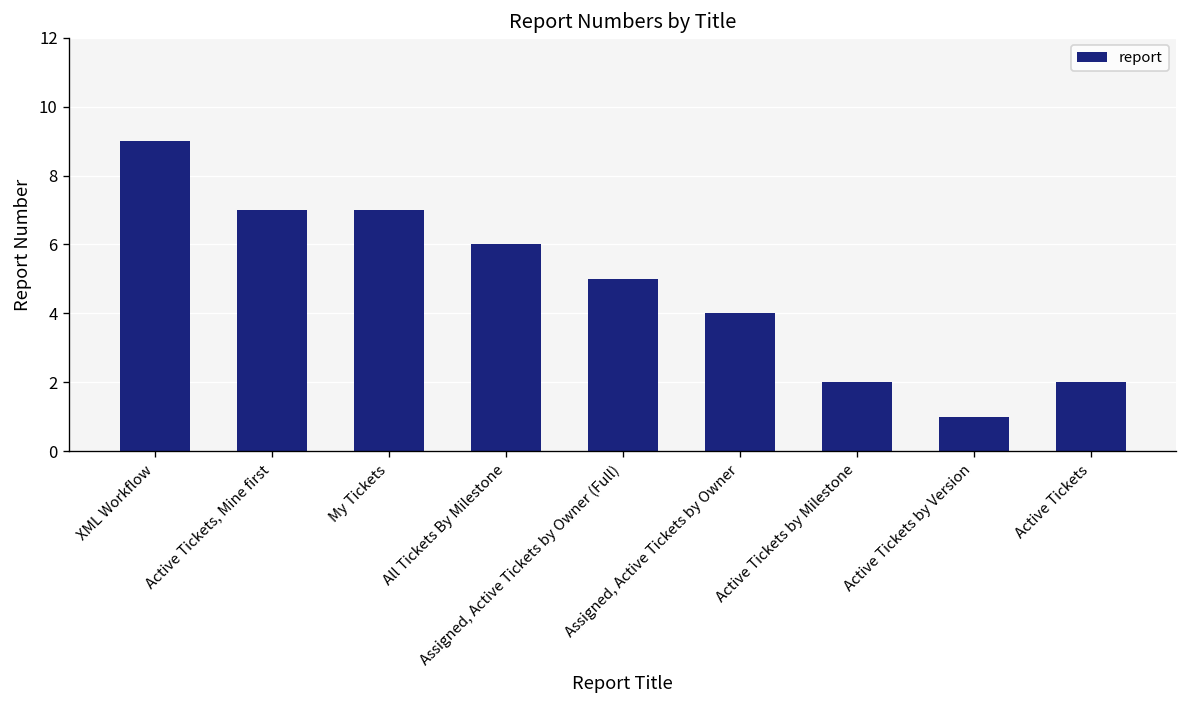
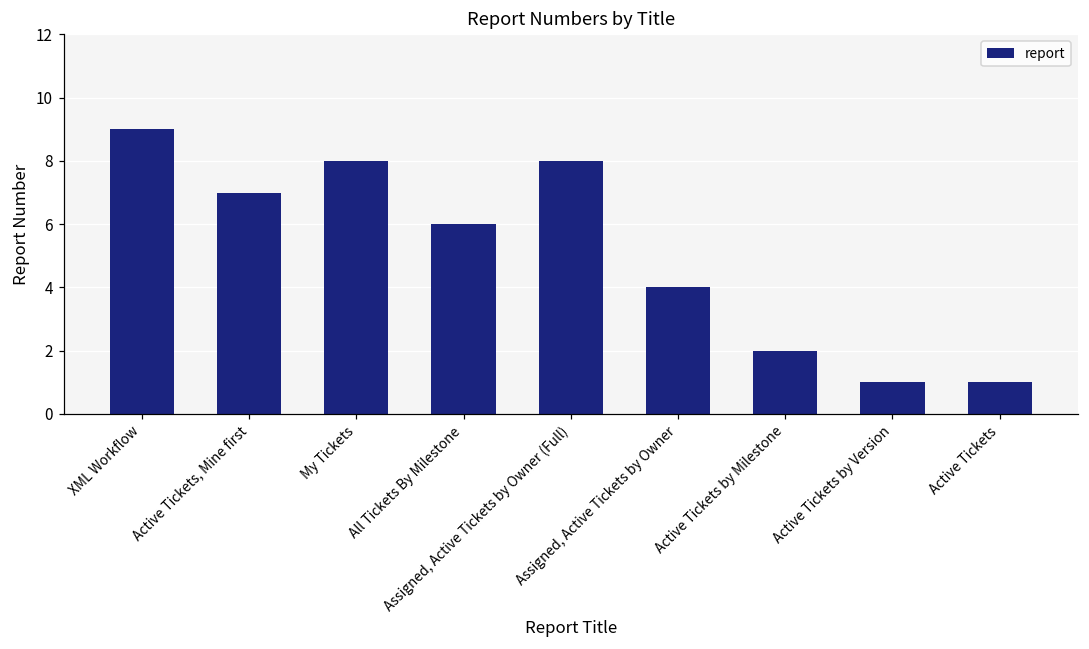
  {
    "XML Workflow": 9,
    "Active Tickets, Mine first": 7,
-   "My Tickets": 7,
+   "My Tickets": 8,
    "All Tickets By Milestone": 6,
-   "Assigned, Active Tickets by Owner (Full)": 5,
+   "Assigned, Active Tickets by Owner (Full)": 8,
    "Assigned, Active Tickets by Owner": 4,
    "Active Tickets by Milestone": 2,
    "Active Tickets by Version": 1,
-   "Active Tickets": 2
+   "Active Tickets": 1
  }
